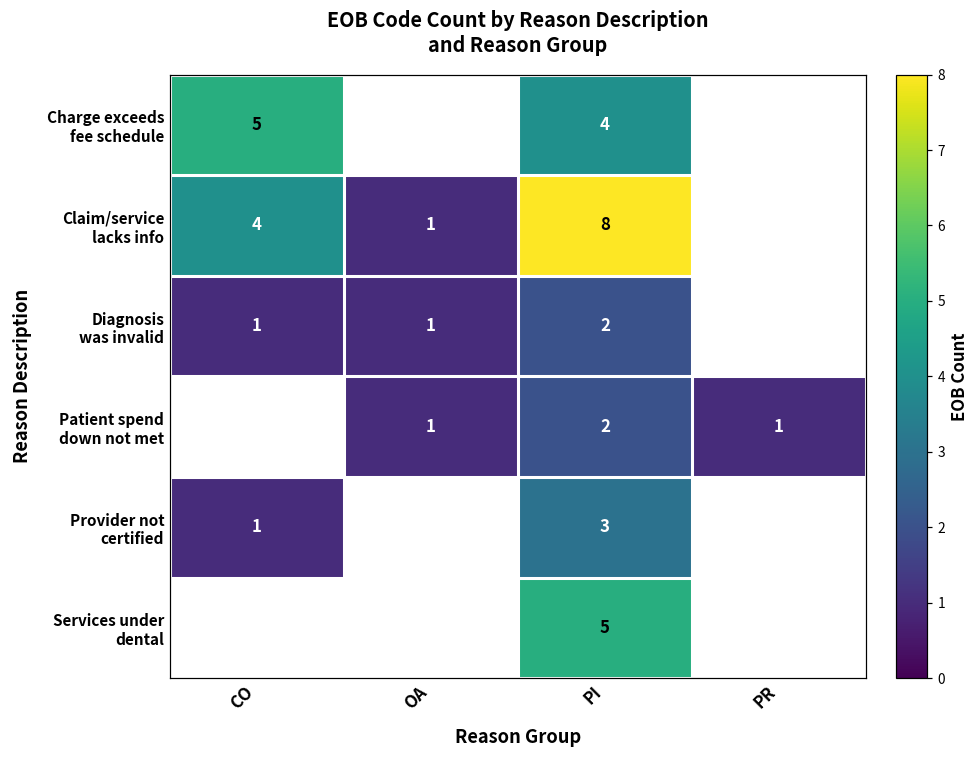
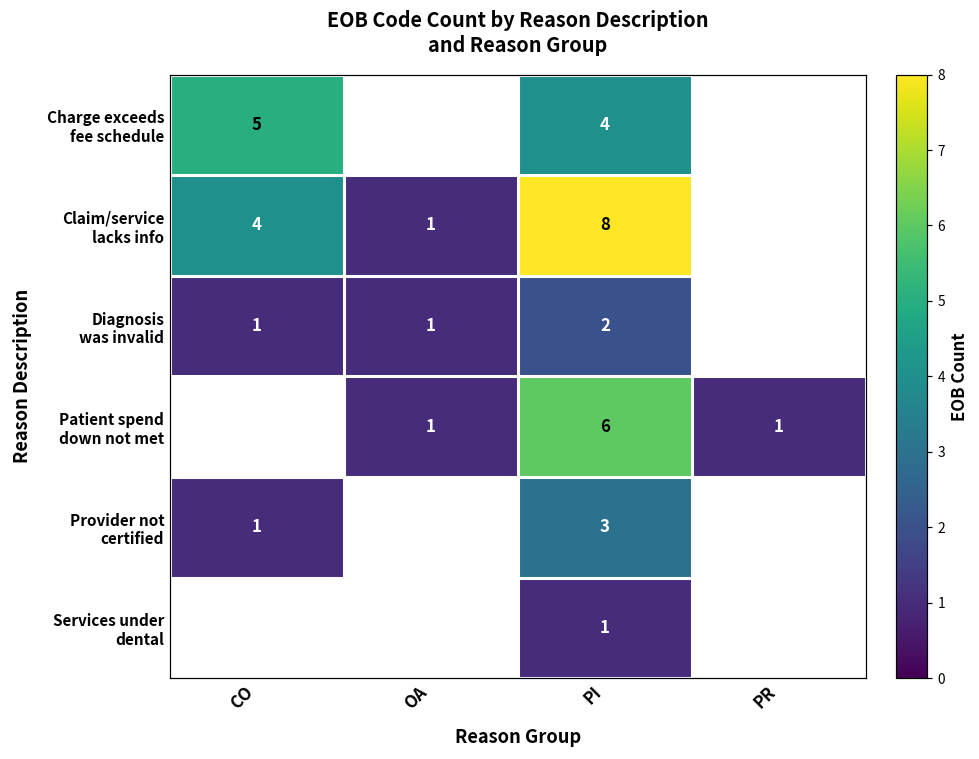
  {
    "Charge exceeds fee schedule": {
      "CO": 5,
      "PI": 4
    },
    "Claim/service lacks info": {
      "CO": 4,
      "OA": 1,
      "PI": 8
    },
    "Diagnosis was invalid": {
      "CO": 1,
      "OA": 1,
      "PI": 2
    },
    "Patient spend down not met": {
      "OA": 1,
-     "PI": 2,
+     "PI": 6,
      "PR": 1
    },
    "Provider not certified": {
      "CO": 1,
      "PI": 3
    },
    "Services under dental": {
-     "PI": 5
+     "PI": 1
    }
  }
